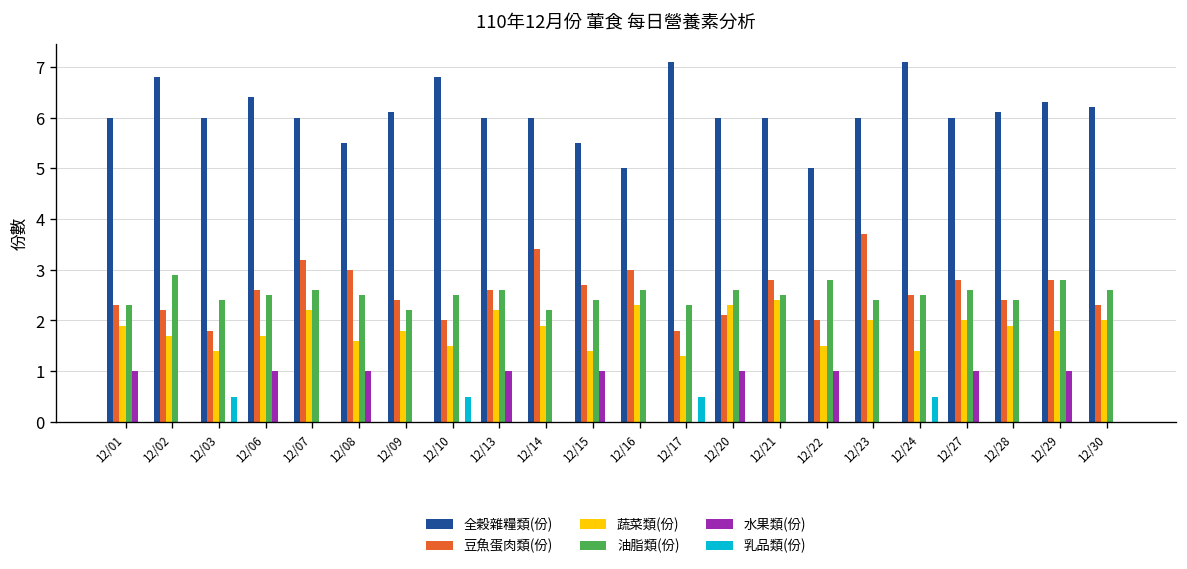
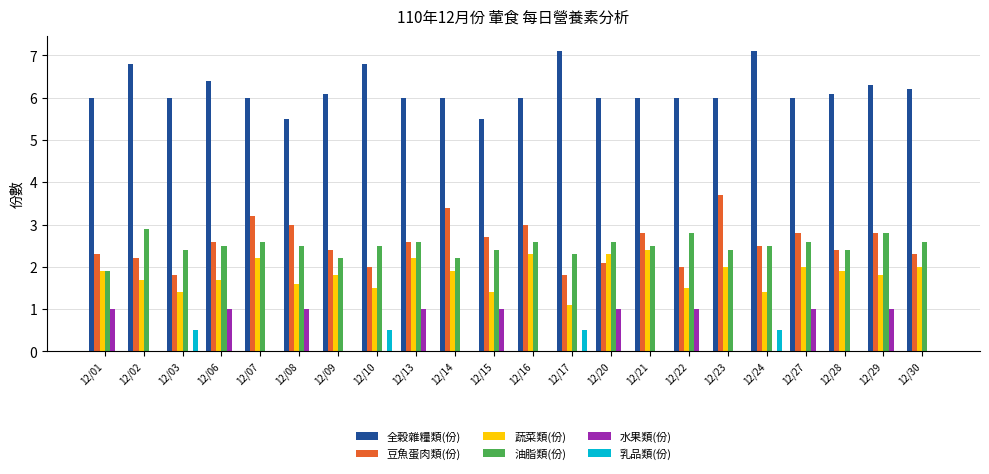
  {
    "全穀雜糧類(份)": {
      "12/01": 6,
      "12/02": 6.8,
      "12/03": 6,
      "12/06": 6.4,
      "12/07": 6,
      "12/08": 5.5,
      "12/09": 6.1,
      "12/10": 6.8,
      "12/13": 6,
      "12/14": 6,
      "12/15": 5.5,
-     "12/16": 5,
+     "12/16": 6,
      "12/17": 7.1,
      "12/20": 6,
      "12/21": 6,
-     "12/22": 5,
+     "12/22": 6,
      "12/23": 6,
      "12/24": 7.1,
      "12/27": 6,
      "12/28": 6.1,
      "12/29": 6.3,
      "12/30": 6.2
    },
    "豆魚蛋肉類(份)": {
      "12/01": 2.3,
      "12/02": 2.2,
      "12/03": 1.8,
      "12/06": 2.6,
      "12/07": 3.2,
      "12/08": 3.0,
      "12/09": 2.4,
      "12/10": 2.0,
      "12/13": 2.6,
      "12/14": 3.4,
      "12/15": 2.7,
      "12/16": 3.0,
      "12/17": 1.8,
      "12/20": 2.1,
      "12/21": 2.8,
      "12/22": 2.0,
      "12/23": 3.7,
      "12/24": 2.5,
      "12/27": 2.8,
      "12/28": 2.4,
      "12/29": 2.8,
      "12/30": 2.3
    },
    "蔬菜類(份)": {
      "12/01": 1.9,
      "12/02": 1.7,
      "12/03": 1.4,
      "12/06": 1.7,
      "12/07": 2.2,
      "12/08": 1.6,
      "12/09": 1.8,
      "12/10": 1.5,
      "12/13": 2.2,
      "12/14": 1.9,
      "12/15": 1.4,
      "12/16": 2.3,
-     "12/17": 1.3,
+     "12/17": 1.1,
      "12/20": 2.3,
      "12/21": 2.4,
      "12/22": 1.5,
      "12/23": 2.0,
      "12/24": 1.4,
      "12/27": 2.0,
      "12/28": 1.9,
      "12/29": 1.8,
      "12/30": 2.0
    },
    "油脂類(份)": {
-     "12/01": 2.3,
+     "12/01": 1.9,
      "12/02": 2.9,
      "12/03": 2.4,
      "12/06": 2.5,
      "12/07": 2.6,
      "12/08": 2.5,
      "12/09": 2.2,
      "12/10": 2.5,
      "12/13": 2.6,
      "12/14": 2.2,
      "12/15": 2.4,
      "12/16": 2.6,
      "12/17": 2.3,
      "12/20": 2.6,
      "12/21": 2.5,
      "12/22": 2.8,
      "12/23": 2.4,
      "12/24": 2.5,
      "12/27": 2.6,
      "12/28": 2.4,
      "12/29": 2.8,
      "12/30": 2.6
    },
    "水果類(份)": {
      "12/01": 1.0,
      "12/02": 0.0,
      "12/03": 0.0,
      "12/06": 1.0,
      "12/07": 0.0,
      "12/08": 1.0,
      "12/09": 0.0,
      "12/10": 0.0,
      "12/13": 1.0,
      "12/14": 0.0,
      "12/15": 1.0,
      "12/16": 0.0,
      "12/17": 0.0,
      "12/20": 1.0,
      "12/21": 0.0,
      "12/22": 1.0,
      "12/23": 0.0,
      "12/24": 0.0,
      "12/27": 1.0,
      "12/28": 0.0,
      "12/29": 1.0,
      "12/30": 0.0
    },
    "乳品類(份)": {
      "12/01": 0.0,
      "12/02": 0.0,
      "12/03": 0.5,
      "12/06": 0.0,
      "12/07": 0.0,
      "12/08": 0.0,
      "12/09": 0.0,
      "12/10": 0.5,
      "12/13": 0.0,
      "12/14": 0.0,
      "12/15": 0.0,
      "12/16": 0.0,
      "12/17": 0.5,
      "12/20": 0.0,
      "12/21": 0.0,
      "12/22": 0.0,
      "12/23": 0.0,
      "12/24": 0.5,
      "12/27": 0.0,
      "12/28": 0.0,
      "12/29": 0.0,
      "12/30": 0.0
    }
  }
